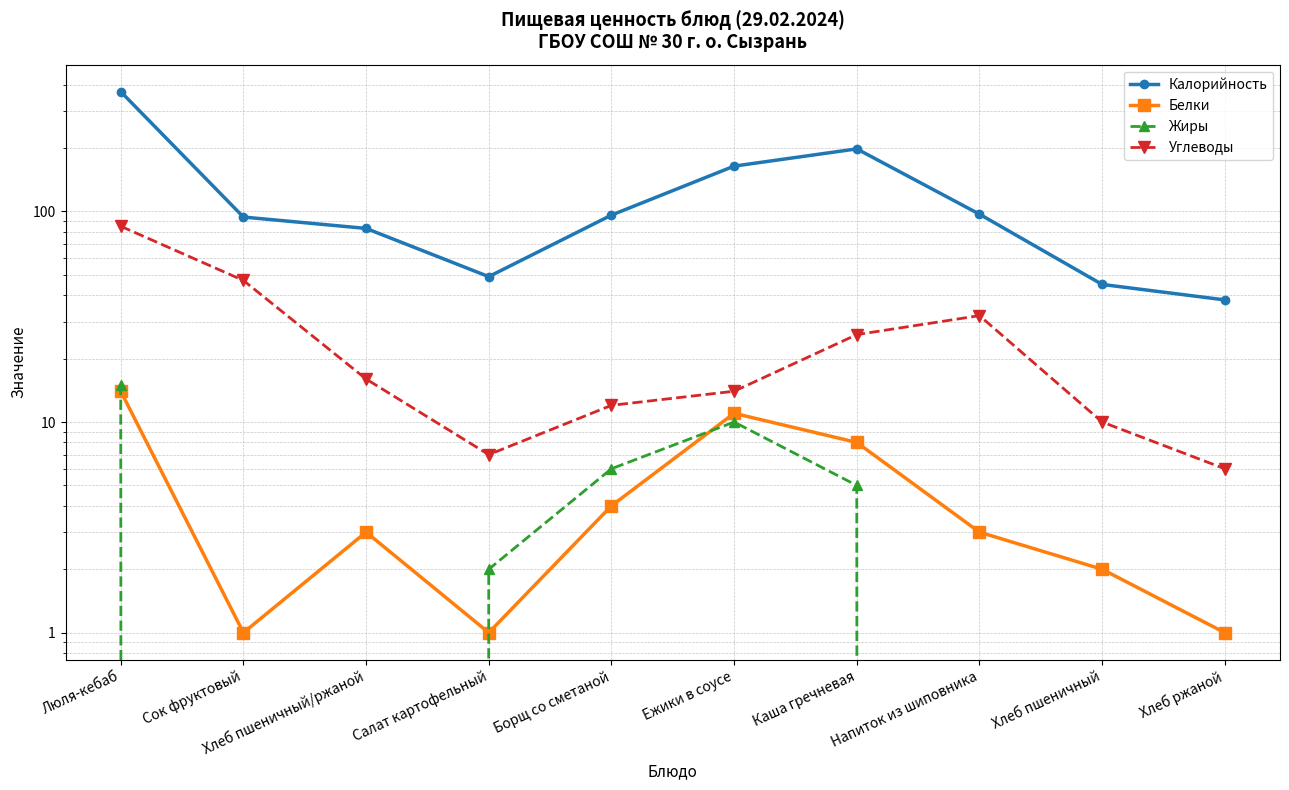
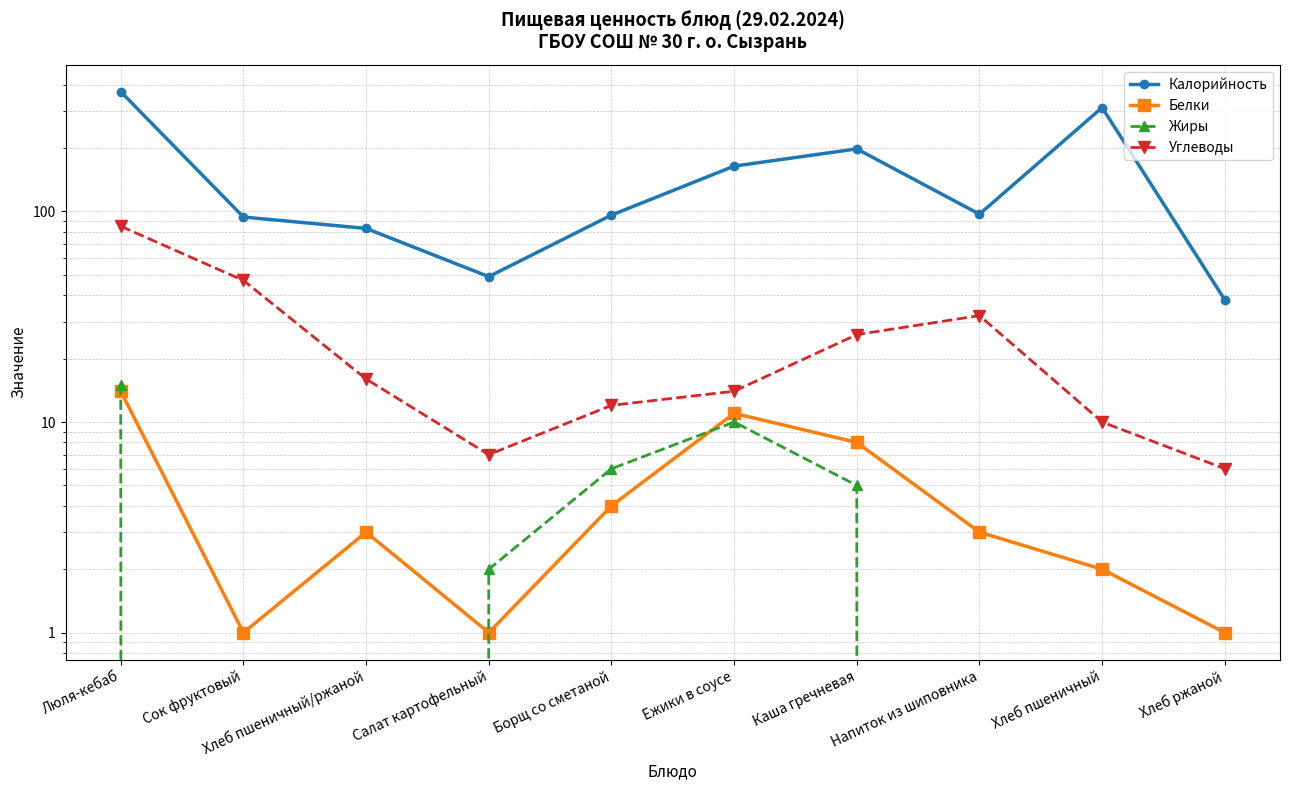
  {
    "Калорийность": {
      "Люля-кебаб": 370,
      "Сок фруктовый": 90,
      "Хлеб пшеничный/ржаной": 83,
      "Салат картофельный": 49,
      "Борщ со сметаной": 100,
      "Ежики в соусе": 160,
      "Каша гречневая": 200,
      "Напиток из шиповника": 100,
-     "Хлеб пшеничный": 45,
+     "Хлеб пшеничный": 310,
      "Хлеб ржаной": 38
    },
    "Белки": {
      "Люля-кебаб": 14,
      "Сок фруктовый": 1,
      "Хлеб пшеничный/ржаной": 3,
      "Салат картофельный": 1,
      "Борщ со сметаной": 4,
      "Ежики в соусе": 11,
      "Каша гречневая": 8,
      "Напиток из шиповника": 3,
      "Хлеб пшеничный": 2,
      "Хлеб ржаной": 1
    },
    "Жиры": {
      "Люля-кебаб": 15,
      "Салат картофельный": 2,
      "Борщ со сметаной": 6,
      "Ежики в соусе": 10,
      "Каша гречневая": 5
    },
    "Углеводы": {
      "Люля-кебаб": 85,
      "Сок фруктовый": 47,
      "Хлеб пшеничный/ржаной": 16,
      "Салат картофельный": 7,
      "Борщ со сметаной": 12,
      "Ежики в соусе": 14,
      "Каша гречневая": 26,
      "Напиток из шиповника": 32,
      "Хлеб пшеничный": 10,
      "Хлеб ржаной": 6
    }
  }
